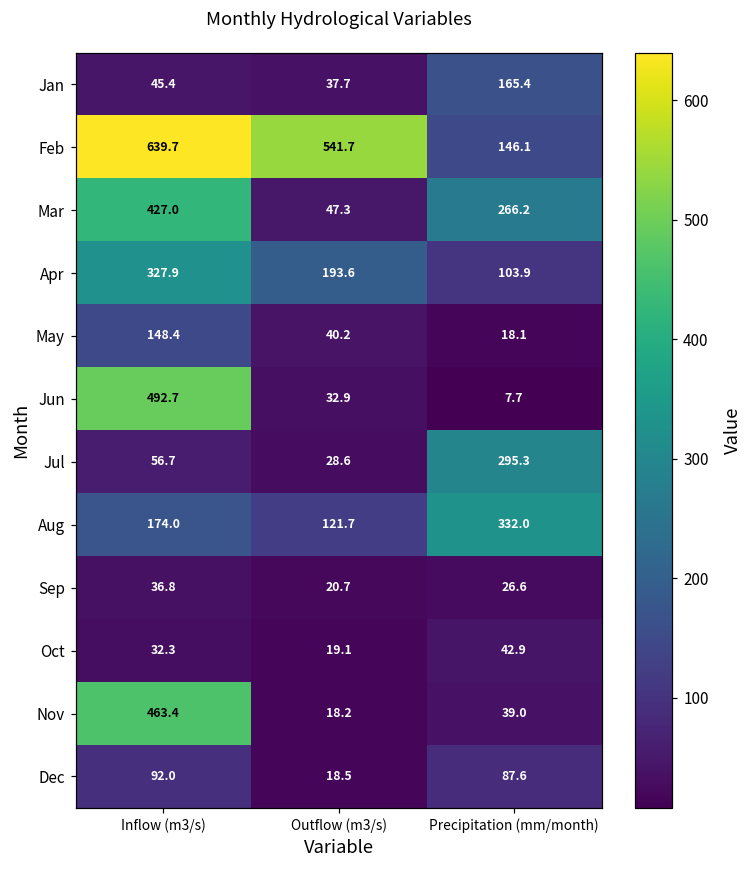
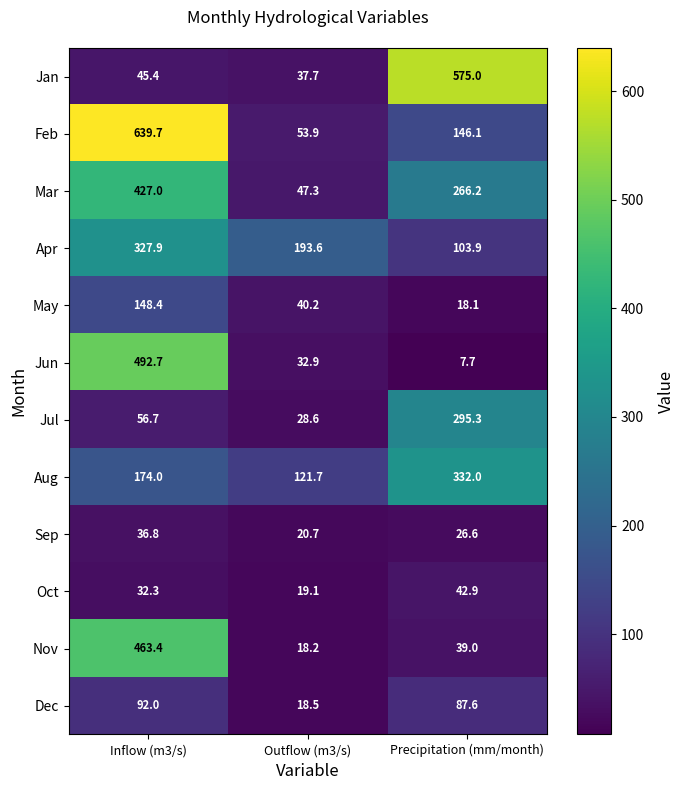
  {
    "Jan": {
      "Inflow (m3/s)": 45.4,
      "Outflow (m3/s)": 37.7,
-     "Precipitation (mm/month)": 165.4
+     "Precipitation (mm/month)": 575.0
    },
    "Feb": {
      "Inflow (m3/s)": 639.7,
-     "Outflow (m3/s)": 541.7,
+     "Outflow (m3/s)": 53.9,
      "Precipitation (mm/month)": 146.1
    },
    "Mar": {
      "Inflow (m3/s)": 427.0,
      "Outflow (m3/s)": 47.3,
      "Precipitation (mm/month)": 266.2
    },
    "Apr": {
      "Inflow (m3/s)": 327.9,
      "Outflow (m3/s)": 193.6,
      "Precipitation (mm/month)": 103.9
    },
    "May": {
      "Inflow (m3/s)": 148.4,
      "Outflow (m3/s)": 40.2,
      "Precipitation (mm/month)": 18.1
    },
    "Jun": {
      "Inflow (m3/s)": 492.7,
      "Outflow (m3/s)": 32.9,
      "Precipitation (mm/month)": 7.7
    },
    "Jul": {
      "Inflow (m3/s)": 56.7,
      "Outflow (m3/s)": 28.6,
      "Precipitation (mm/month)": 295.3
    },
    "Aug": {
      "Inflow (m3/s)": 174.0,
      "Outflow (m3/s)": 121.7,
      "Precipitation (mm/month)": 332.0
    },
    "Sep": {
      "Inflow (m3/s)": 36.8,
      "Outflow (m3/s)": 20.7,
      "Precipitation (mm/month)": 26.6
    },
    "Oct": {
      "Inflow (m3/s)": 32.3,
      "Outflow (m3/s)": 19.1,
      "Precipitation (mm/month)": 42.9
    },
    "Nov": {
      "Inflow (m3/s)": 463.4,
      "Outflow (m3/s)": 18.2,
      "Precipitation (mm/month)": 39.0
    },
    "Dec": {
      "Inflow (m3/s)": 92.0,
      "Outflow (m3/s)": 18.5,
      "Precipitation (mm/month)": 87.6
    }
  }
